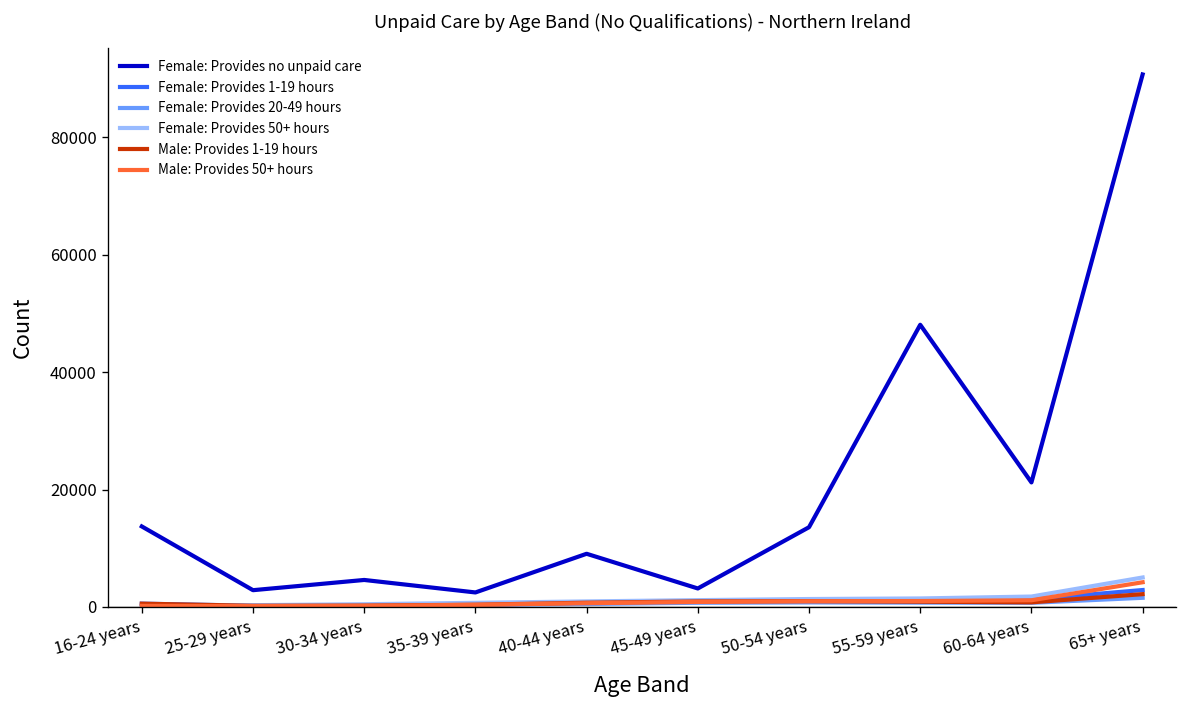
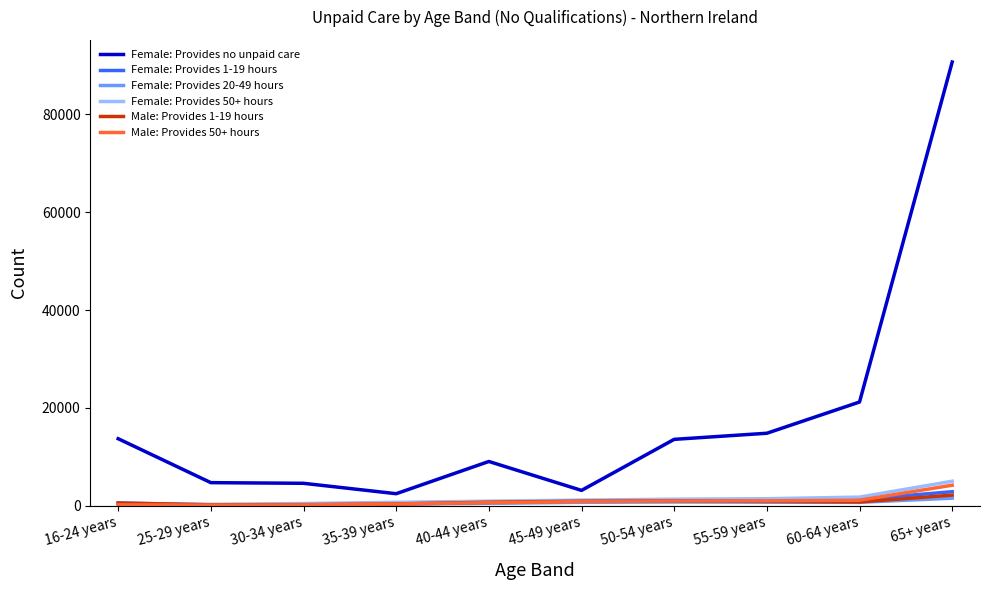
  {
    "Female: Provides no unpaid care": {
      "16-24 years": 14000,
-     "25-29 years": 3000,
+     "25-29 years": 5000,
      "30-34 years": 5000,
      "35-39 years": 2000,
      "40-44 years": 9000,
      "45-49 years": 3000,
      "50-54 years": 14000,
-     "55-59 years": 48000,
+     "55-59 years": 15000,
      "60-64 years": 21000,
      "65+ years": 91000
    },
    "Female: Provides 1-19 hours": {
      "65+ years": 3000
    },
    "Female: Provides 20-49 hours": {
      "65+ years": 2000
    },
    "Female: Provides 50+ hours": {
      "65+ years": 5000
    },
    "Male: Provides 1-19 hours": {
      "65+ years": 2000
    },
    "Male: Provides 50+ hours": {
      "65+ years": 4000
    }
  }
